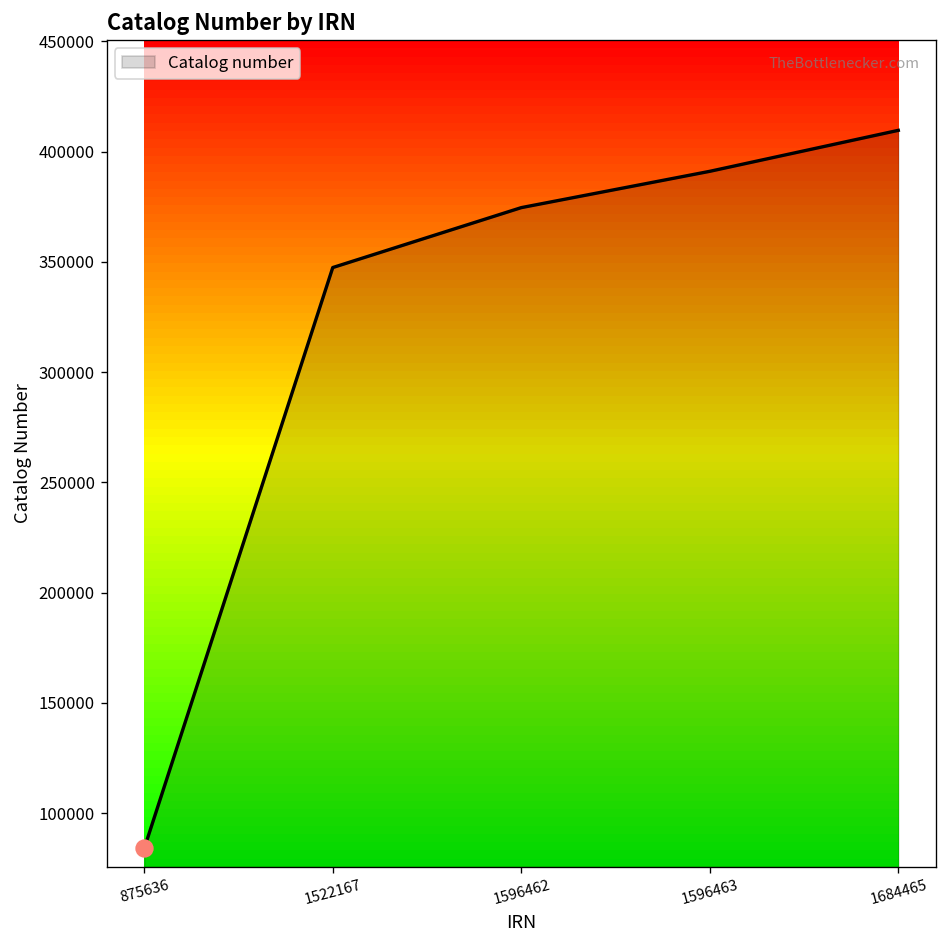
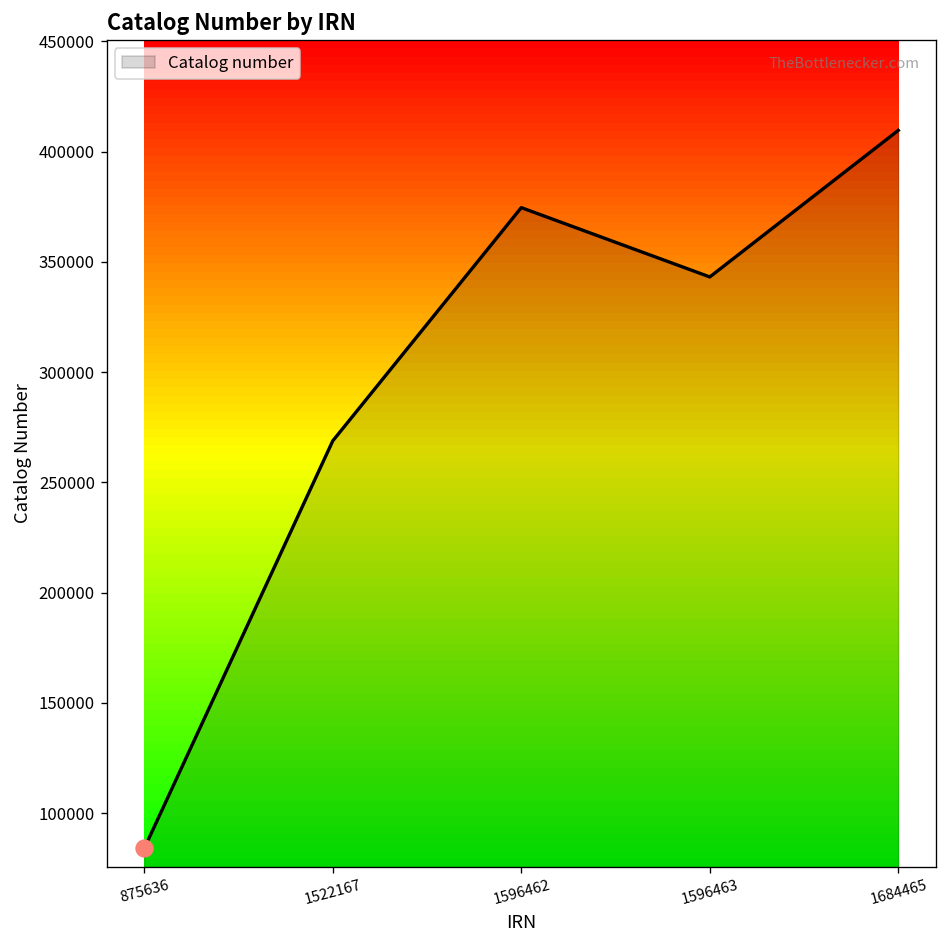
  {
    "Catalog number": {
-     "1522167": 347000,
+     "1522167": 269000,
      "1596462": 375000,
-     "1596463": 391000,
+     "1596463": 343000,
      "1684465": 410000
    }
  }
